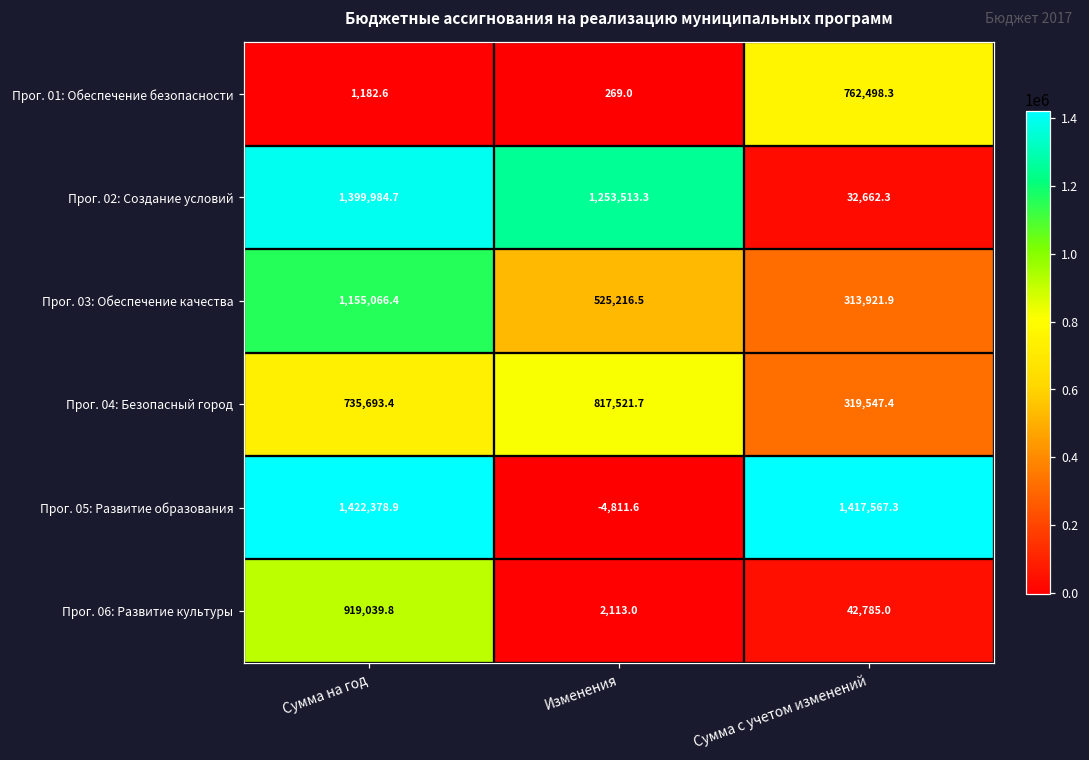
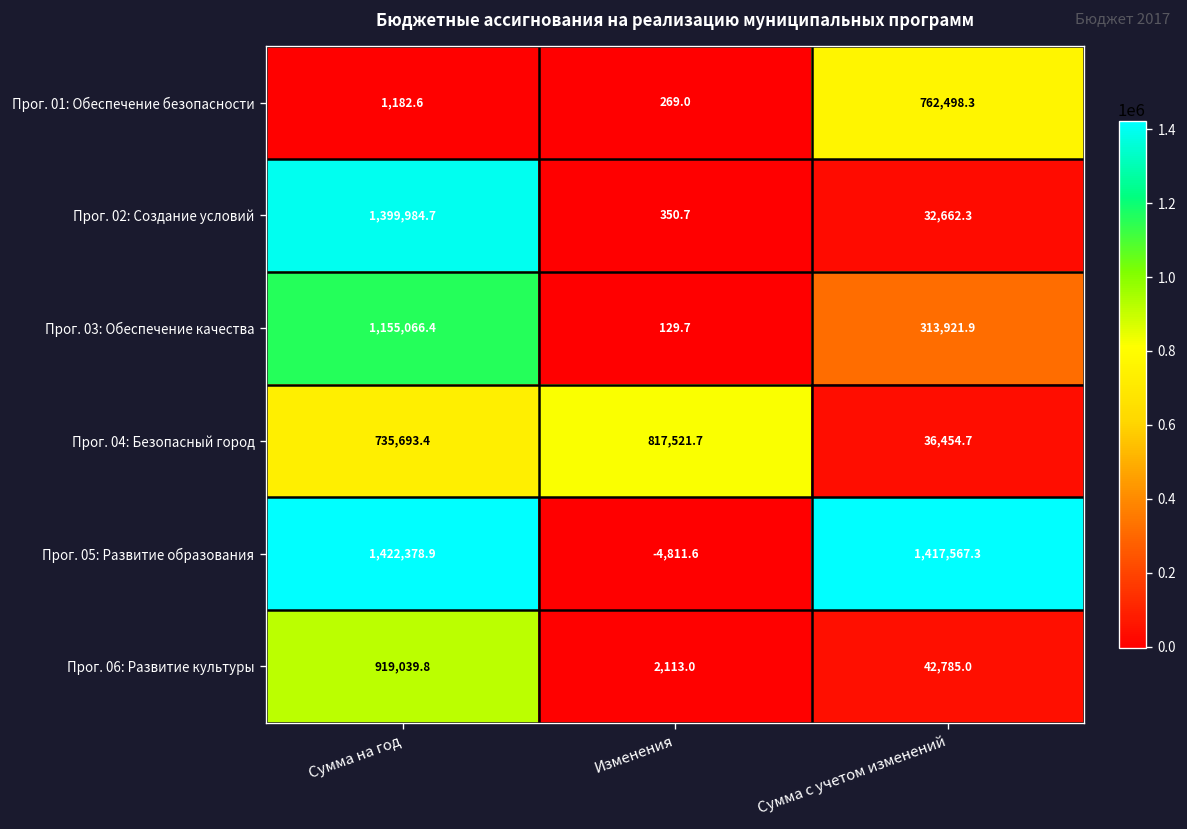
  {
    "Прог. 01: Обеспечение безопасности": {
      "Сумма на год": "1,182.6",
      "Изменения": "269.0",
      "Сумма с учетом изменений": "762,498.3"
    },
    "Прог. 02: Создание условий": {
      "Сумма на год": "1,399,984.7",
-     "Изменения": "1,253,513.3",
+     "Изменения": "350.7",
      "Сумма с учетом изменений": "32,662.3"
    },
    "Прог. 03: Обеспечение качества": {
      "Сумма на год": "1,155,066.4",
-     "Изменения": "525,216.5",
+     "Изменения": "129.7",
      "Сумма с учетом изменений": "313,921.9"
    },
    "Прог. 04: Безопасный город": {
      "Сумма на год": "735,693.4",
      "Изменения": "817,521.7",
-     "Сумма с учетом изменений": "319,547.4"
+     "Сумма с учетом изменений": "36,454.7"
    },
    "Прог. 05: Развитие образования": {
      "Сумма на год": "1,422,378.9",
      "Изменения": "-4,811.6",
      "Сумма с учетом изменений": "1,417,567.3"
    },
    "Прог. 06: Развитие культуры": {
      "Сумма на год": "919,039.8",
      "Изменения": "2,113.0",
      "Сумма с учетом изменений": "42,785.0"
    }
  }
